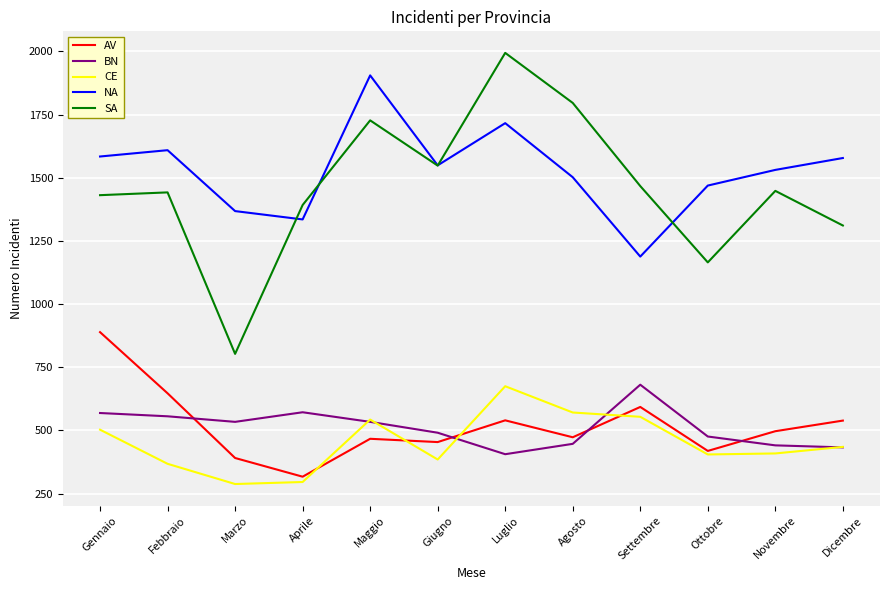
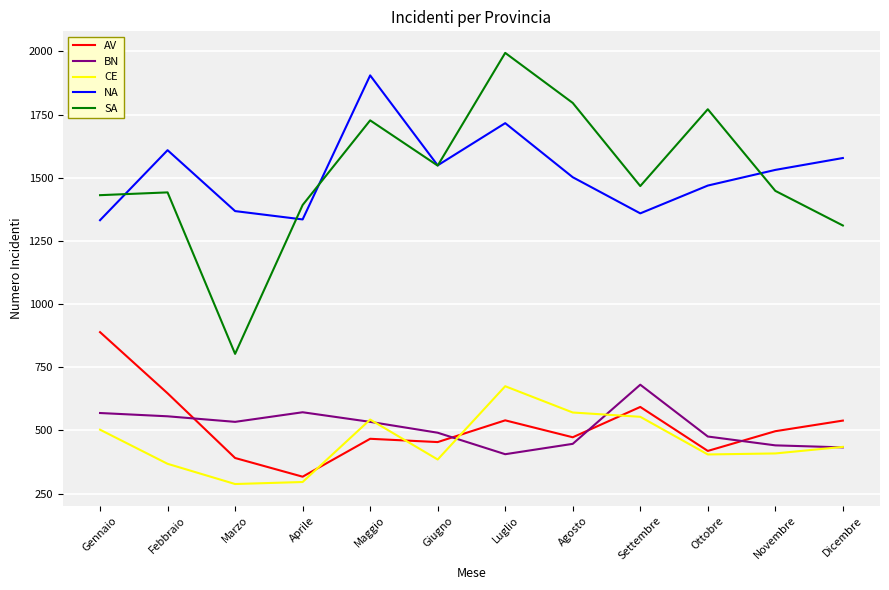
  {
    "AV": {
      "Gennaio": 890,
      "Febbraio": 650,
      "Marzo": 390,
      "Aprile": 320,
      "Maggio": 470,
      "Giugno": 450,
      "Luglio": 540,
      "Agosto": 470,
      "Settembre": 590,
      "Ottobre": 420,
      "Novembre": 500,
      "Dicembre": 540
    },
    "BN": {
      "Gennaio": 570,
      "Febbraio": 560,
      "Marzo": 530,
      "Aprile": 570,
      "Giugno": 490,
      "Luglio": 410,
      "Agosto": 450,
      "Settembre": 680,
      "Ottobre": 480,
      "Novembre": 440
    },
    "CE": {
      "Gennaio": 500,
      "Febbraio": 370,
      "Marzo": 290,
      "Aprile": 300,
      "Giugno": 390,
      "Luglio": 680,
      "Agosto": 570,
      "Settembre": 550,
      "Ottobre": 410,
      "Novembre": 410
    },
    "NA": {
-     "Gennaio": 1580,
+     "Gennaio": 1330,
      "Febbraio": 1610,
      "Marzo": 1370,
      "Aprile": 1340,
      "Maggio": 1910,
      "Luglio": 1720,
      "Agosto": 1500,
-     "Settembre": 1190,
+     "Settembre": 1360,
      "Ottobre": 1470,
      "Novembre": 1530,
      "Dicembre": 1580
    },
    "SA": {
      "Gennaio": 1430,
      "Febbraio": 1440,
      "Marzo": 800,
      "Aprile": 1390,
      "Maggio": 1730,
      "Luglio": 1990,
      "Agosto": 1800,
      "Settembre": 1470,
-     "Ottobre": 1170,
+     "Ottobre": 1770,
      "Novembre": 1450,
      "Dicembre": 1310
    }
  }
